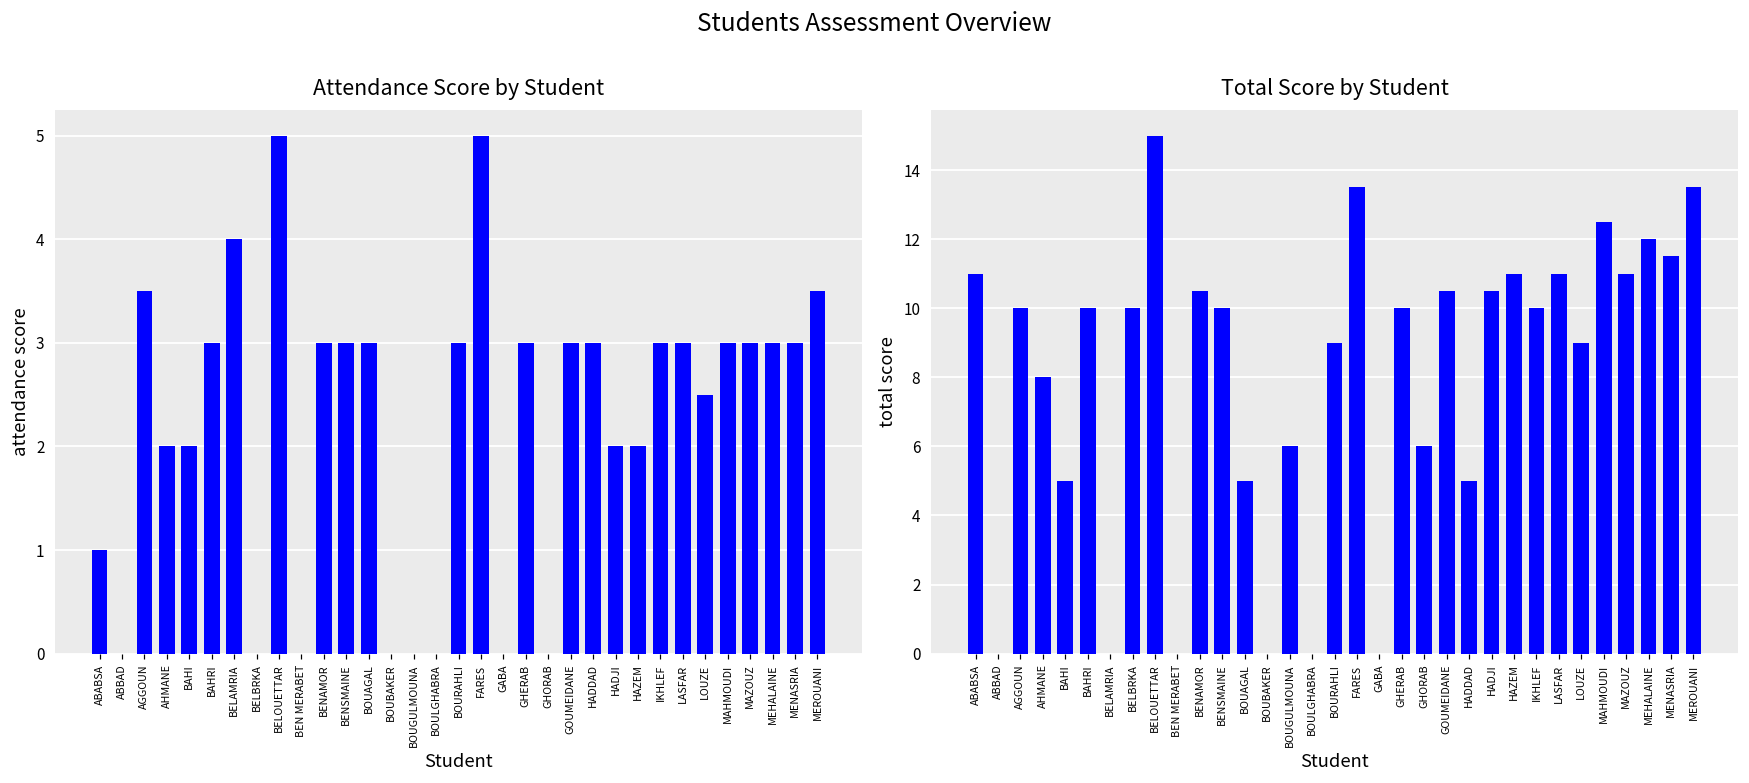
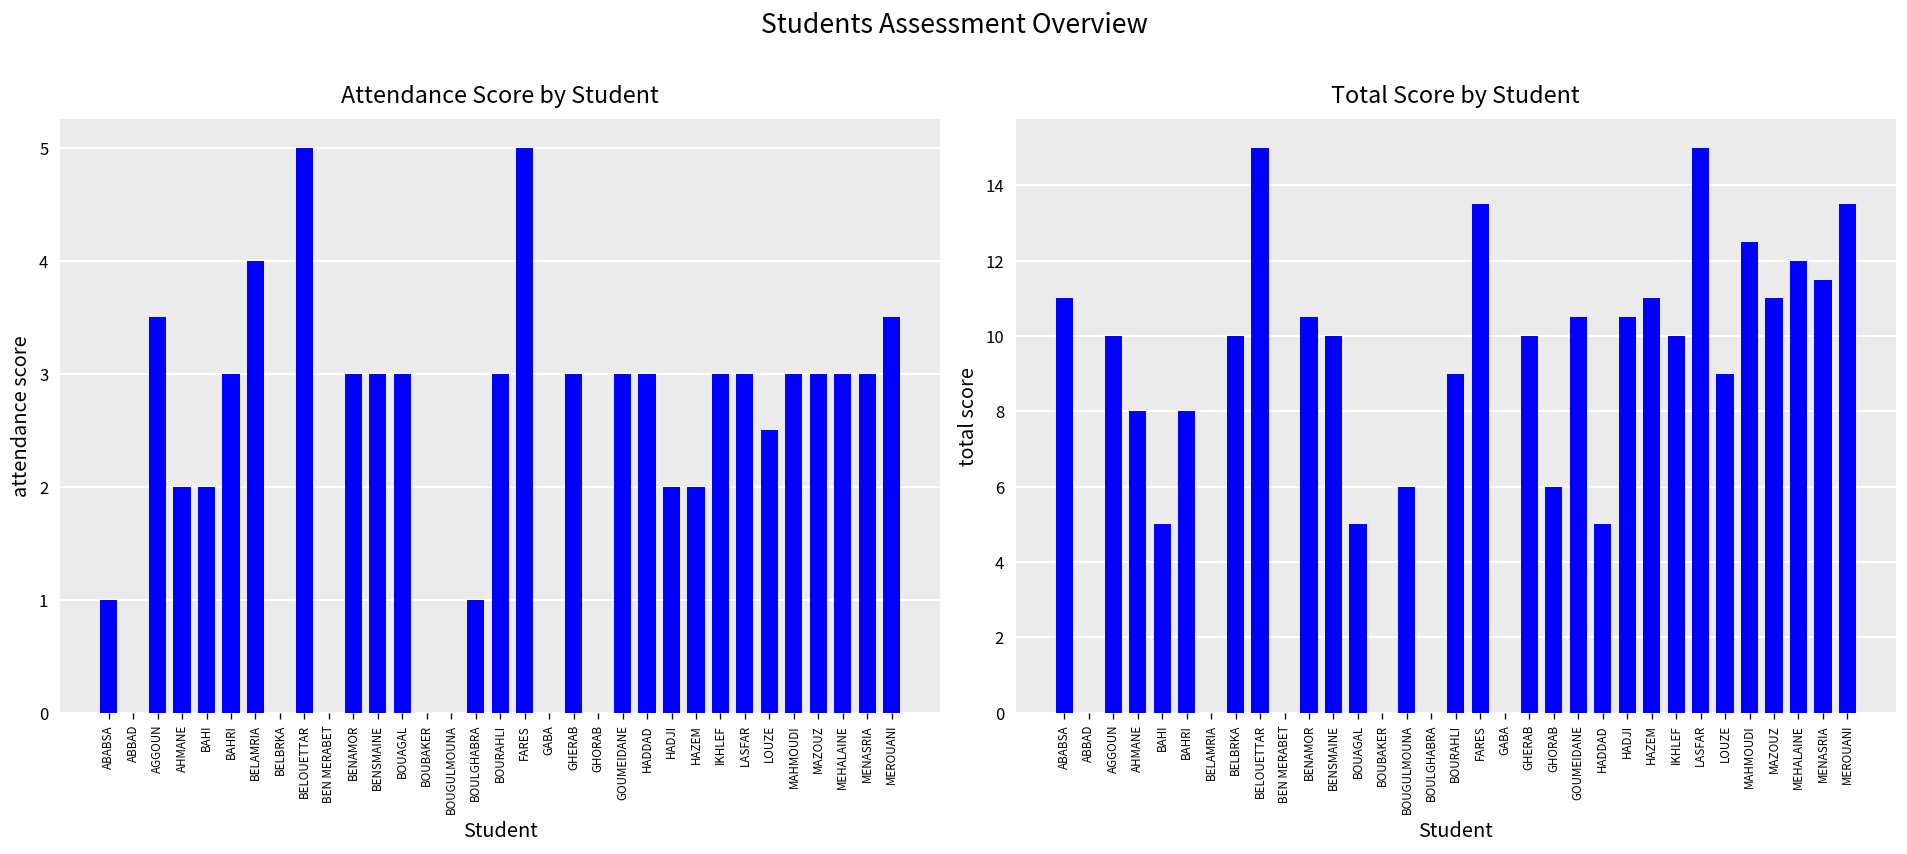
  {
    "Attendance Score by Student": {
      "ABABSA": 1,
      "ABBAD": 0,
      "AGGOUN": 3.5,
      "AHMANE": 2,
      "BAHI": 2,
      "BAHRI": 3,
      "BELAMRIA": 4,
      "BELBRKA": 0,
      "BELOUETTAR": 5,
      "BEN MERABET": 0,
      "BENAMOR": 3,
      "BENSMAINE": 3,
      "BOUAGAL": 3,
      "BOUBAKER": 0,
      "BOUGULMOUNA": 0,
-     "BOULGHABRA": 0,
+     "BOULGHABRA": 1,
      "BOURAHLI": 3,
      "FARES": 5,
      "GABA": 0,
      "GHERAB": 3,
      "GHORAB": 0,
      "GOUMEIDANE": 3,
      "HADDAD": 3,
      "HADJI": 2,
      "HAZEM": 2,
      "IKHLEF": 3,
      "LASFAR": 3,
      "LOUZE": 2.5,
      "MAHMOUDI": 3,
      "MAZOUZ": 3,
      "MEHALAINE": 3,
      "MENASRIA": 3,
      "MEROUANI": 3.5
    },
    "Total Score by Student": {
      "ABABSA": 11,
      "ABBAD": 0,
      "AGGOUN": 10,
      "AHMANE": 8,
      "BAHI": 5,
-     "BAHRI": 10,
+     "BAHRI": 8,
      "BELAMRIA": 0,
      "BELBRKA": 10,
      "BELOUETTAR": 15,
      "BEN MERABET": 0,
      "BENAMOR": 10.5,
      "BENSMAINE": 10,
      "BOUAGAL": 5,
      "BOUBAKER": 0,
      "BOUGULMOUNA": 6,
      "BOULGHABRA": 0,
      "BOURAHLI": 9,
      "FARES": 13.5,
      "GABA": 0,
      "GHERAB": 10,
      "GHORAB": 6,
      "GOUMEIDANE": 10.5,
      "HADDAD": 5,
      "HADJI": 10.5,
      "HAZEM": 11,
      "IKHLEF": 10,
-     "LASFAR": 11,
+     "LASFAR": 15,
      "LOUZE": 9,
      "MAHMOUDI": 12.5,
      "MAZOUZ": 11,
      "MEHALAINE": 12,
      "MENASRIA": 11.5,
      "MEROUANI": 13.5
    }
  }
